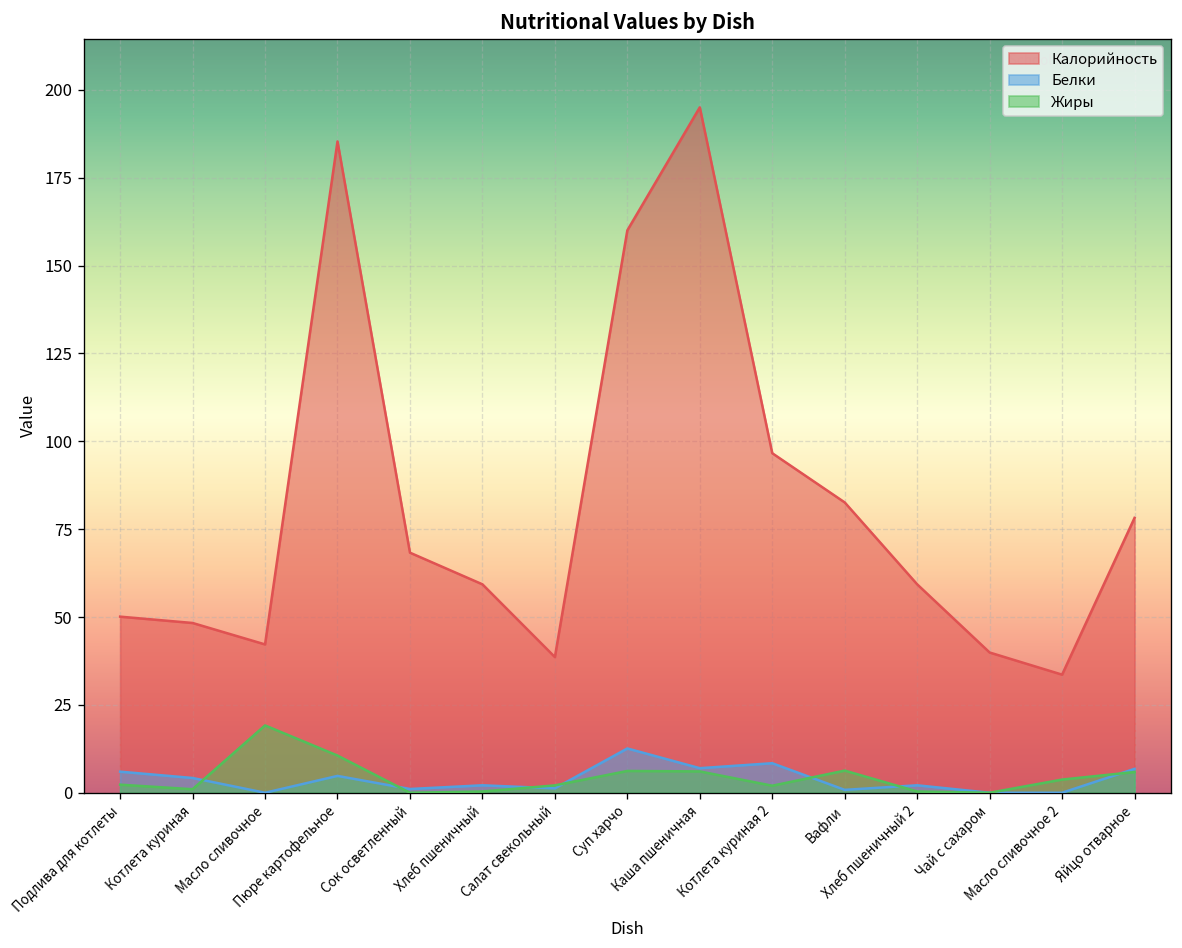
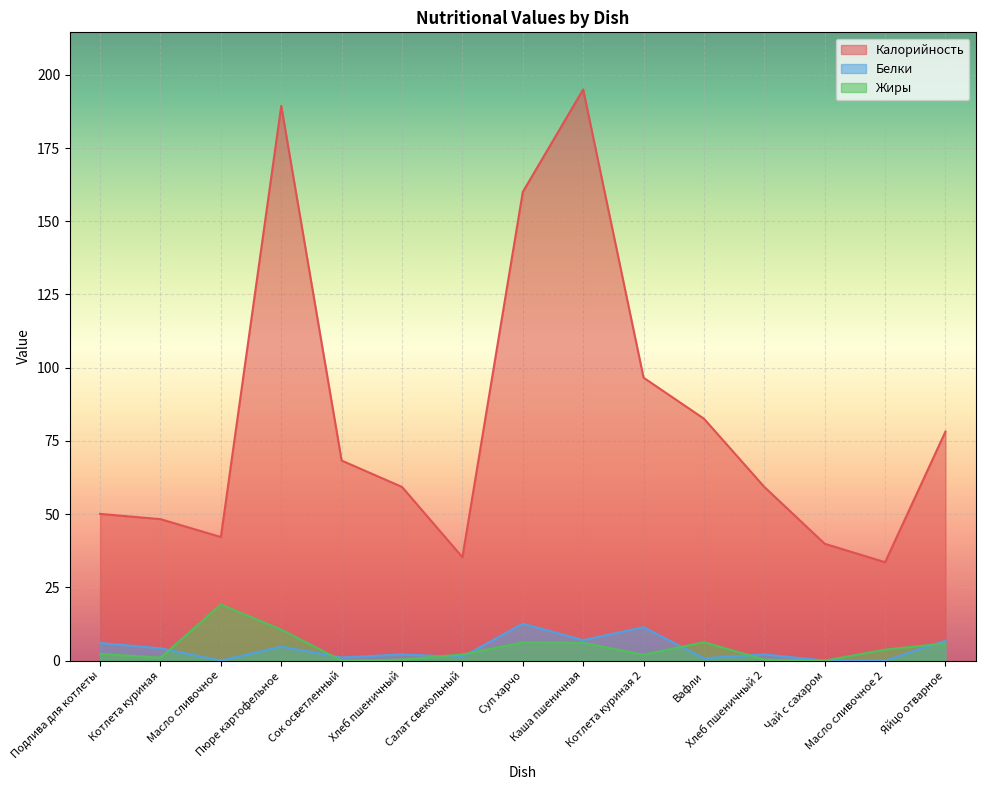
  {
    "Калорийность": {
      "Подлива для котлеты": 50,
      "Котлета куриная": 48,
      "Масло сливочное": 42,
-     "Пюре картофельное": 185,
+     "Пюре картофельное": 189,
      "Сок осветленный": 68,
      "Хлеб пшеничный": 59,
-     "Салат свекольный": 39,
+     "Салат свекольный": 35,
      "Суп харчо": 160,
      "Каша пшеничная": 195,
      "Котлета куриная 2": 97,
      "Вафли": 83,
      "Хлеб пшеничный 2": 59,
      "Чай с сахаром": 40,
      "Масло сливочное 2": 34,
      "Яйцо отварное": 78
    },
    "Белки": {
      "Подлива для котлеты": 6,
      "Котлета куриная": 4,
      "Масло сливочное": 0,
      "Пюре картофельное": 5,
      "Сок осветленный": 1,
      "Хлеб пшеничный": 2,
      "Суп харчо": 13,
      "Каша пшеничная": 7,
-     "Котлета куриная 2": 8,
+     "Котлета куриная 2": 11,
      "Вафли": 1,
      "Хлеб пшеничный 2": 2,
      "Масло сливочное 2": 0,
      "Яйцо отварное": 7
    },
    "Жиры": {
      "Подлива для котлеты": 2,
      "Котлета куриная": 1,
      "Масло сливочное": 19,
      "Пюре картофельное": 11,
      "Сок осветленный": 0,
      "Хлеб пшеничный": 0,
      "Суп харчо": 6,
      "Каша пшеничная": 6,
      "Котлета куриная 2": 2,
      "Вафли": 6,
      "Хлеб пшеничный 2": 0,
      "Масло сливочное 2": 4,
      "Яйцо отварное": 6
    }
  }
